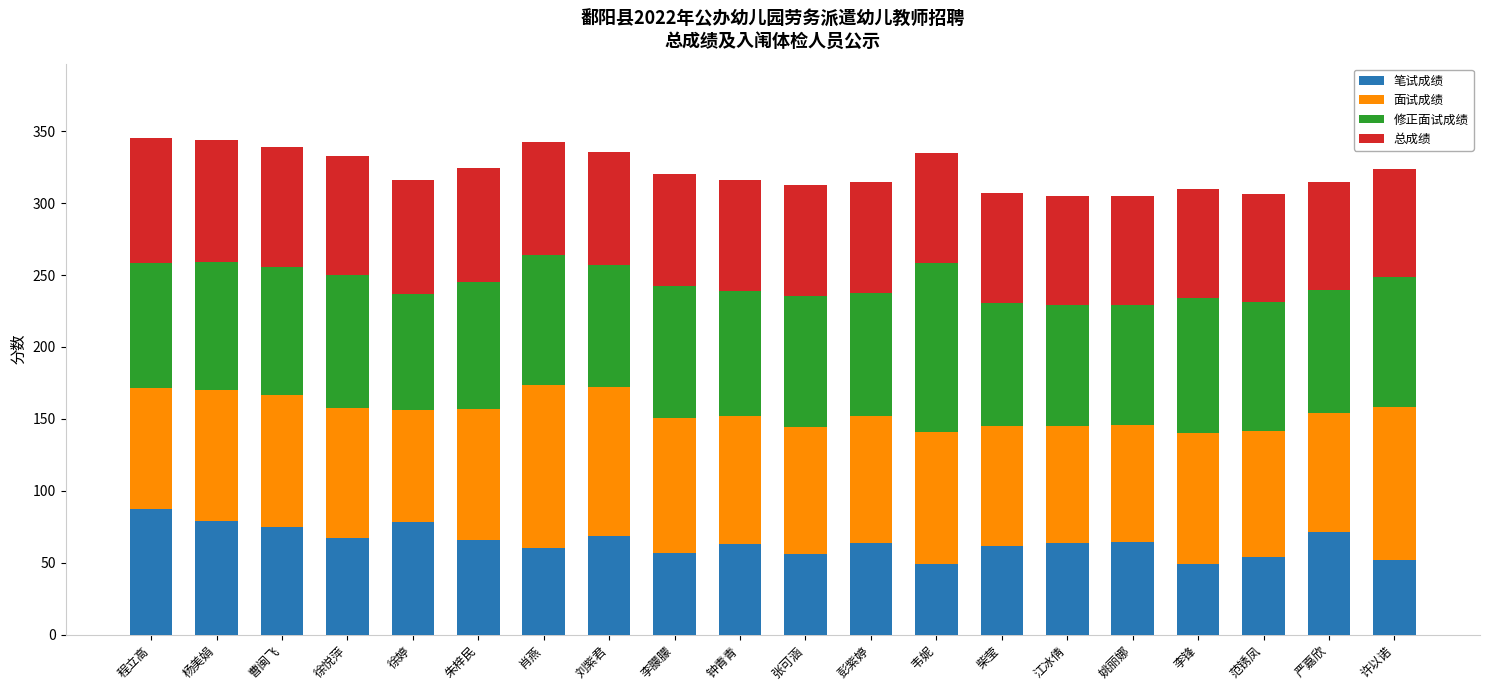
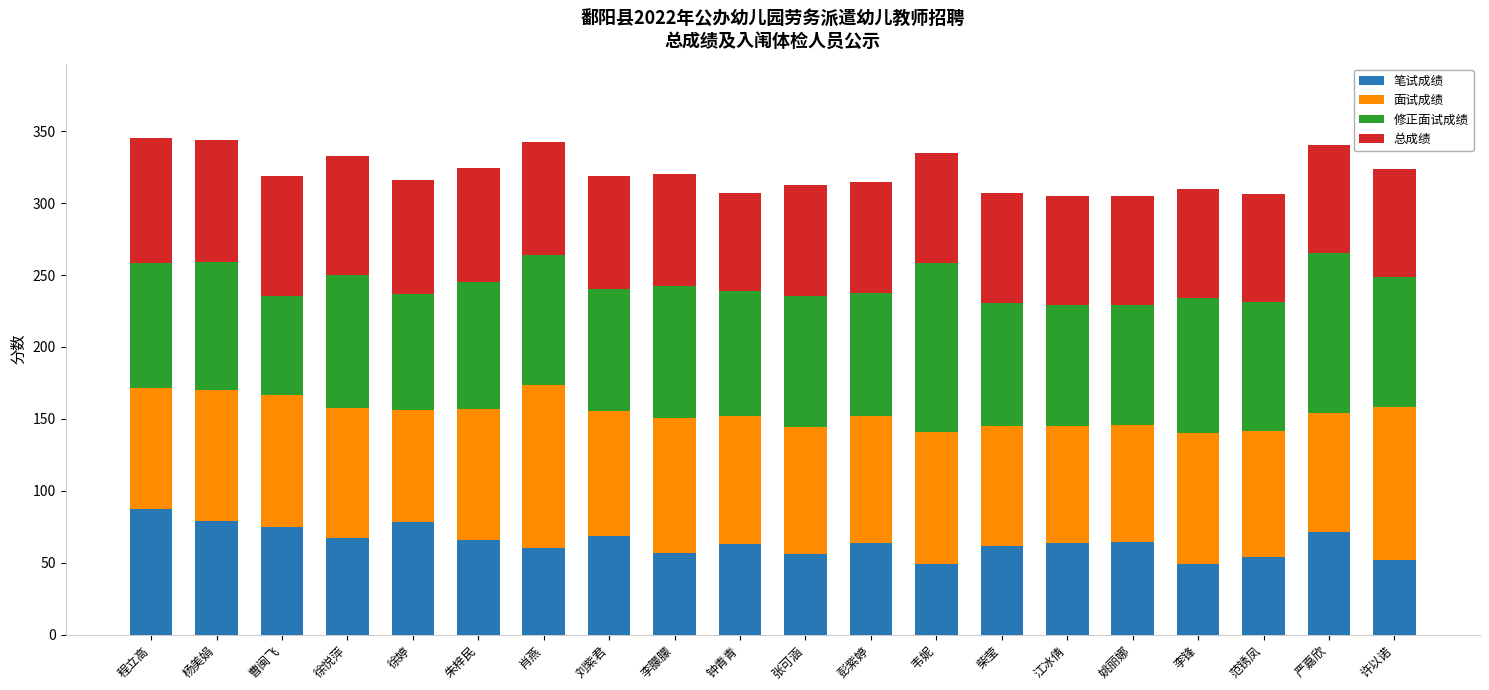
  {
    "笔试成绩": {
      "程立高": 87,
      "杨美娟": 79,
      "曹闽飞": 75,
      "徐悦萍": 67,
      "徐婷": 78,
      "朱梓民": 66,
      "肖燕": 61,
      "刘紫君": 69,
      "李朦朦": 57,
      "钟青青": 63,
      "张可涵": 56,
      "彭紫婷": 64,
      "韦妮": 49,
      "柴莹": 62,
      "江冰倩": 64,
      "姚丽娜": 65,
      "李锋": 49,
      "范锈凤": 54,
      "严嘉欣": 71,
      "许以诺": 52
    },
    "面试成绩": {
      "程立高": 84,
      "杨美娟": 91,
      "曹闽飞": 91,
      "徐悦萍": 90,
      "徐婷": 78,
      "朱梓民": 91,
      "肖燕": 113,
-     "刘紫君": 104,
+     "刘紫君": 87,
      "李朦朦": 94,
      "钟青青": 89,
      "张可涵": 89,
      "彭紫婷": 88,
      "韦妮": 92,
      "柴莹": 84,
      "江冰倩": 82,
      "姚丽娜": 81,
      "李锋": 91,
      "范锈凤": 87,
      "严嘉欣": 83,
      "许以诺": 106
    },
    "修正面试成绩": {
      "程立高": 87,
      "杨美娟": 89,
-     "曹闽飞": 89,
+     "曹闽飞": 69,
      "徐悦萍": 93,
      "徐婷": 81,
      "朱梓民": 88,
      "肖燕": 91,
      "刘紫君": 85,
      "李朦朦": 92,
      "钟青青": 87,
      "张可涵": 91,
      "彭紫婷": 86,
      "韦妮": 118,
      "柴莹": 86,
      "江冰倩": 84,
      "姚丽娜": 83,
      "李锋": 94,
      "范锈凤": 90,
-     "严嘉欣": 86,
+     "严嘉欣": 111,
      "许以诺": 90
    },
    "总成绩": {
      "程立高": 87,
      "杨美娟": 85,
      "曹闽飞": 84,
      "徐悦萍": 83,
      "徐婷": 80,
      "朱梓民": 79,
      "肖燕": 79,
      "刘紫君": 78,
      "李朦朦": 78,
-     "钟青青": 77,
+     "钟青青": 68,
      "张可涵": 77,
      "彭紫婷": 77,
      "韦妮": 76,
      "柴莹": 76,
      "江冰倩": 76,
      "姚丽娜": 76,
      "李锋": 76,
      "范锈凤": 76,
      "严嘉欣": 75,
      "许以诺": 75
    }
  }
